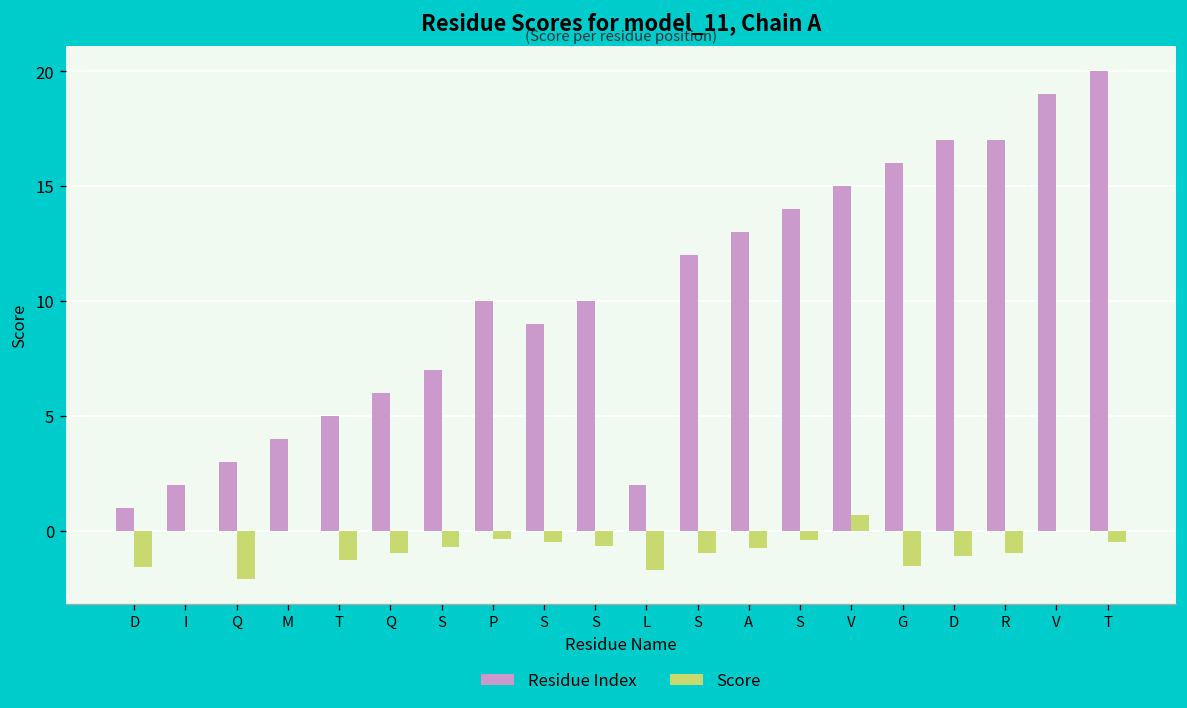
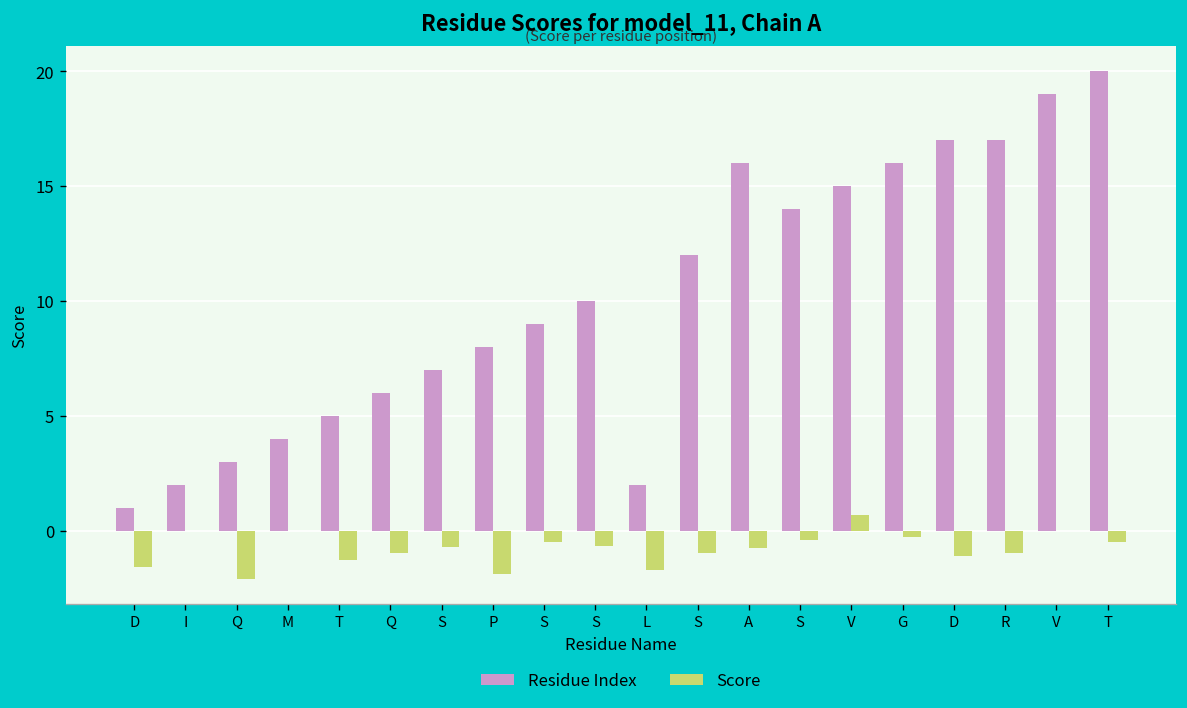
  {
    "Residue Index": {
      "I": 2,
      "M": 4,
-     "P": 10,
+     "P": 8,
      "L": 2,
-     "A": 13,
+     "A": 16,
      "G": 16,
      "R": 17
    },
    "Score": {
      "I": 0.0,
      "M": 0.0,
-     "P": -0.3,
+     "P": -1.9,
      "L": -1.7,
      "A": -0.7,
-     "G": -1.5,
+     "G": -0.3,
      "R": -1.0
    }
  }
